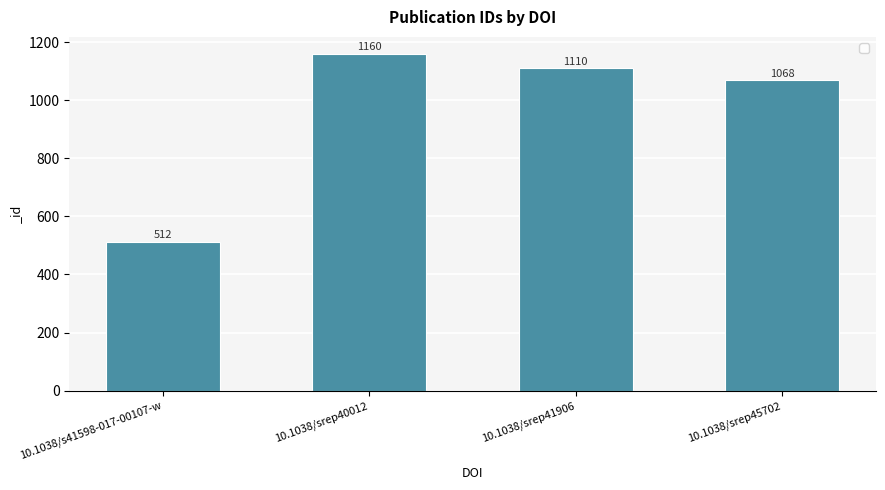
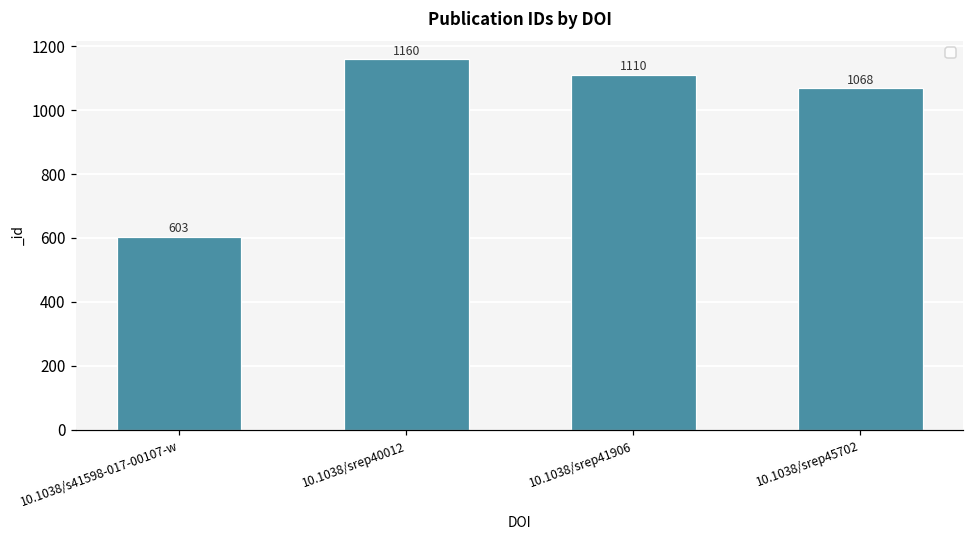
  {
-   "10.1038/s41598-017-00107-w": 512,
+   "10.1038/s41598-017-00107-w": 603,
    "10.1038/srep40012": 1160,
    "10.1038/srep41906": 1110,
    "10.1038/srep45702": 1068
  }
